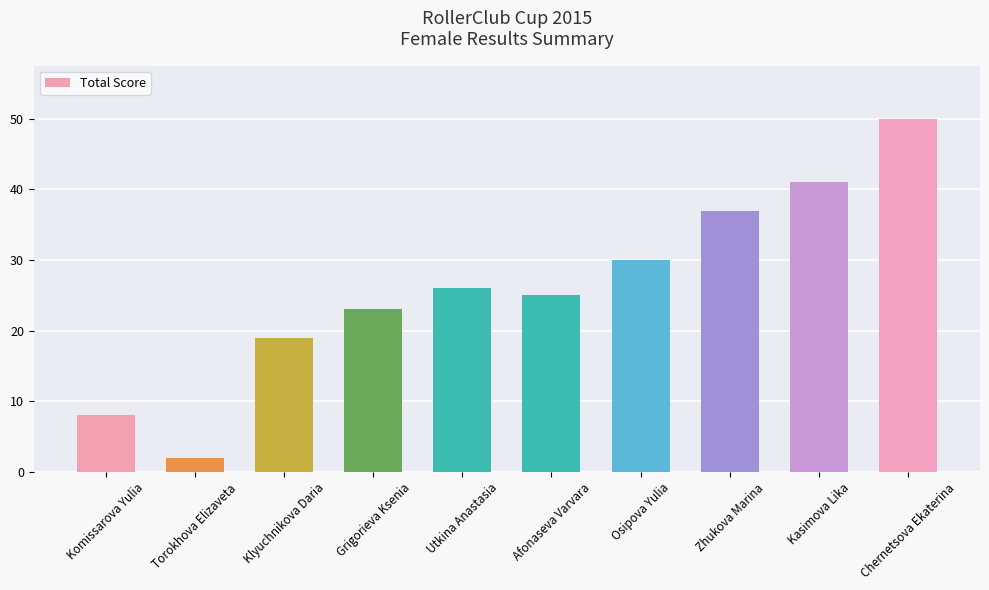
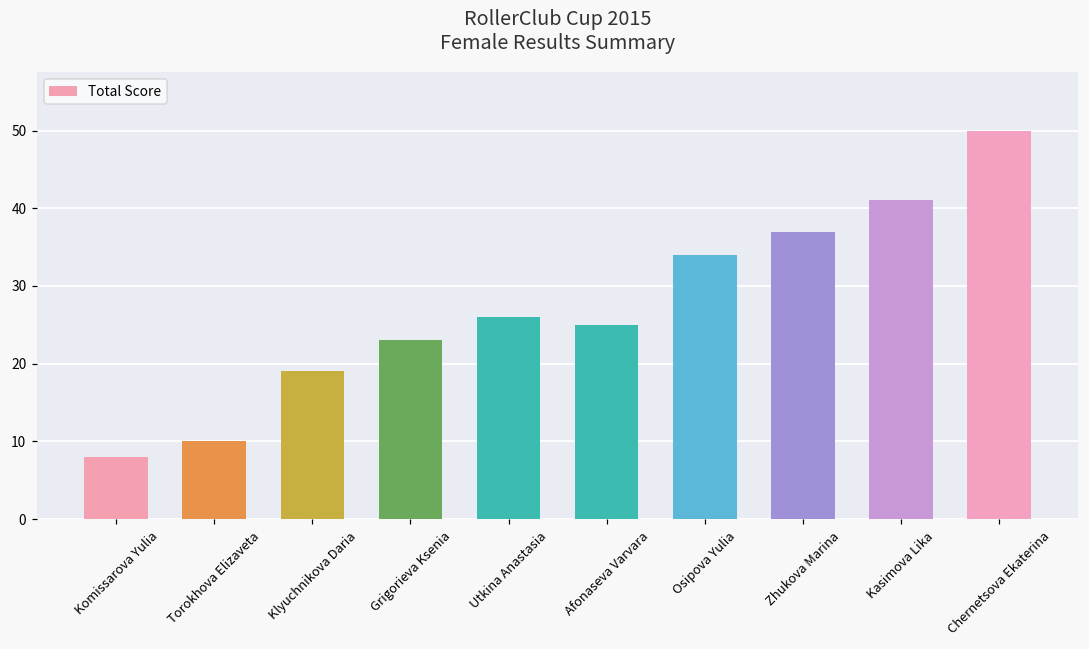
  {
    "Komissarova Yulia": 8,
-   "Torokhova Elizaveta": 2,
+   "Torokhova Elizaveta": 10,
    "Klyuchnikova Daria": 19,
    "Grigorieva Ksenia": 23,
    "Utkina Anastasia": 26,
    "Afonaseva Varvara": 25,
-   "Osipova Yulia": 30,
+   "Osipova Yulia": 34,
    "Zhukova Marina": 37,
    "Kasimova Lika": 41,
    "Chernetsova Ekaterina": 50
  }
